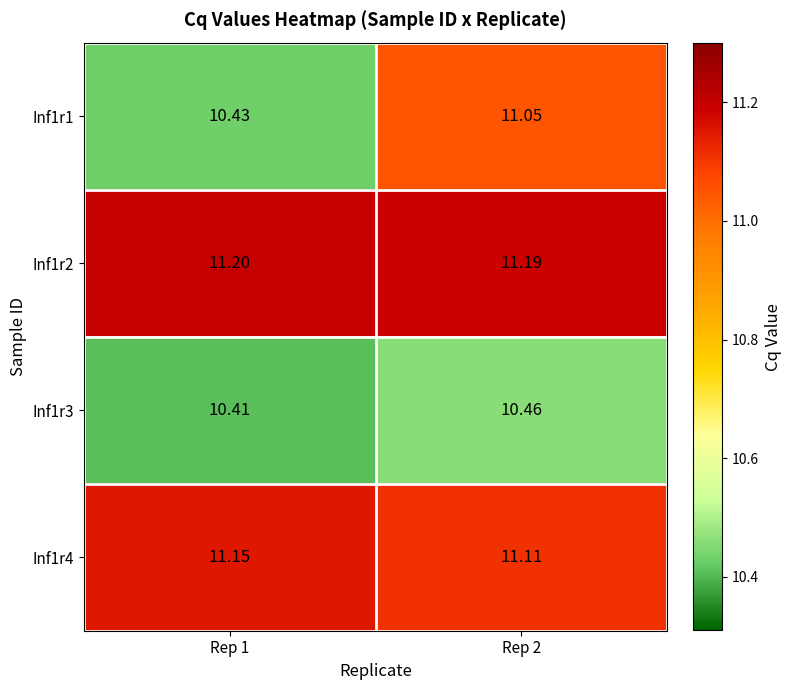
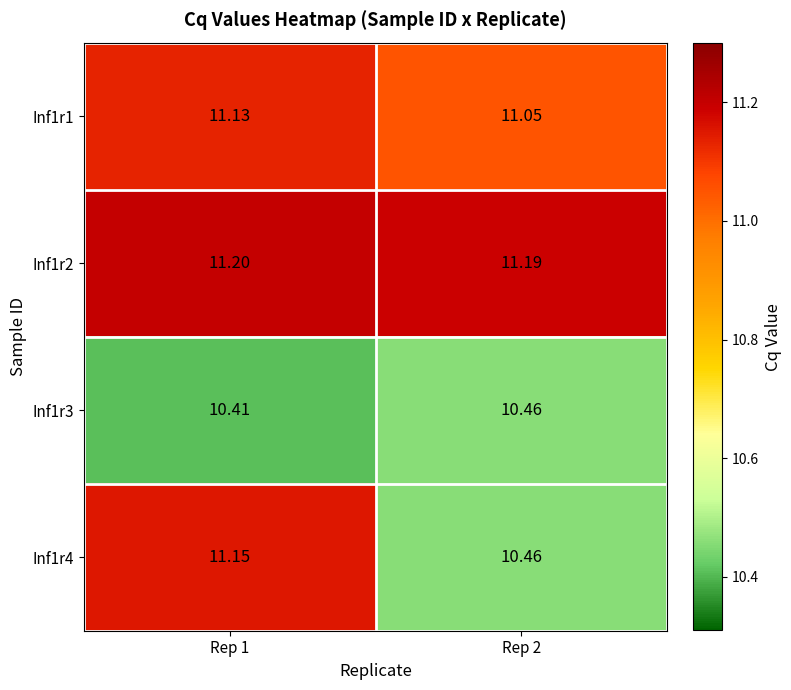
  {
    "Inf1r1": {
-     "Rep 1": 10.43,
+     "Rep 1": 11.13,
      "Rep 2": 11.05
    },
    "Inf1r2": {
      "Rep 1": 11.20,
      "Rep 2": 11.19
    },
    "Inf1r3": {
      "Rep 1": 10.41,
      "Rep 2": 10.46
    },
    "Inf1r4": {
      "Rep 1": 11.15,
-     "Rep 2": 11.11
+     "Rep 2": 10.46
    }
  }
